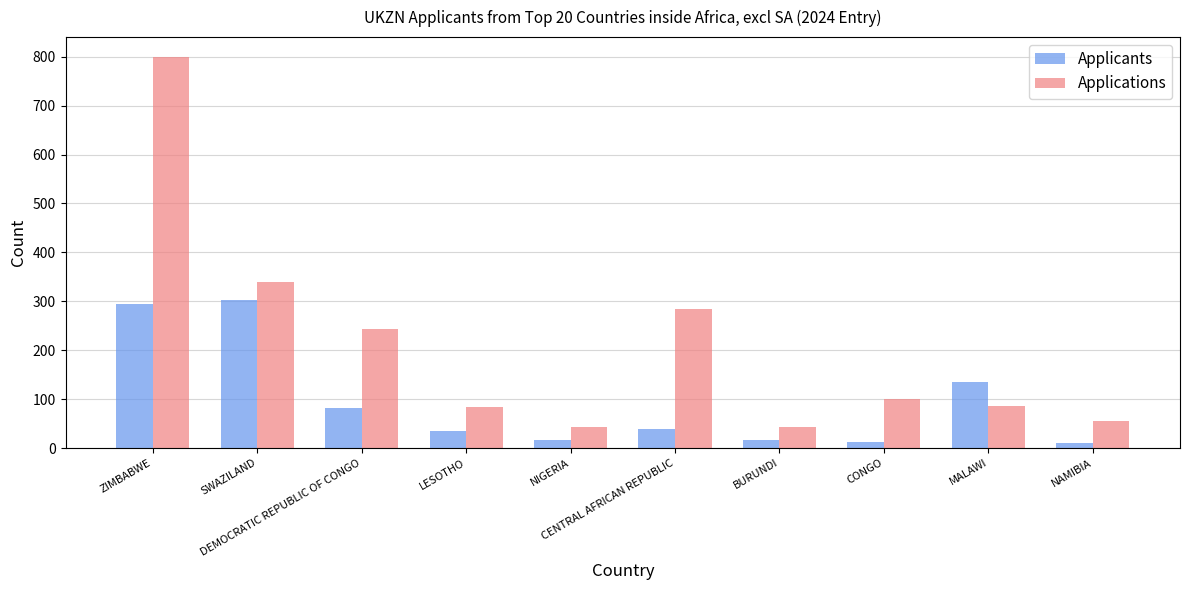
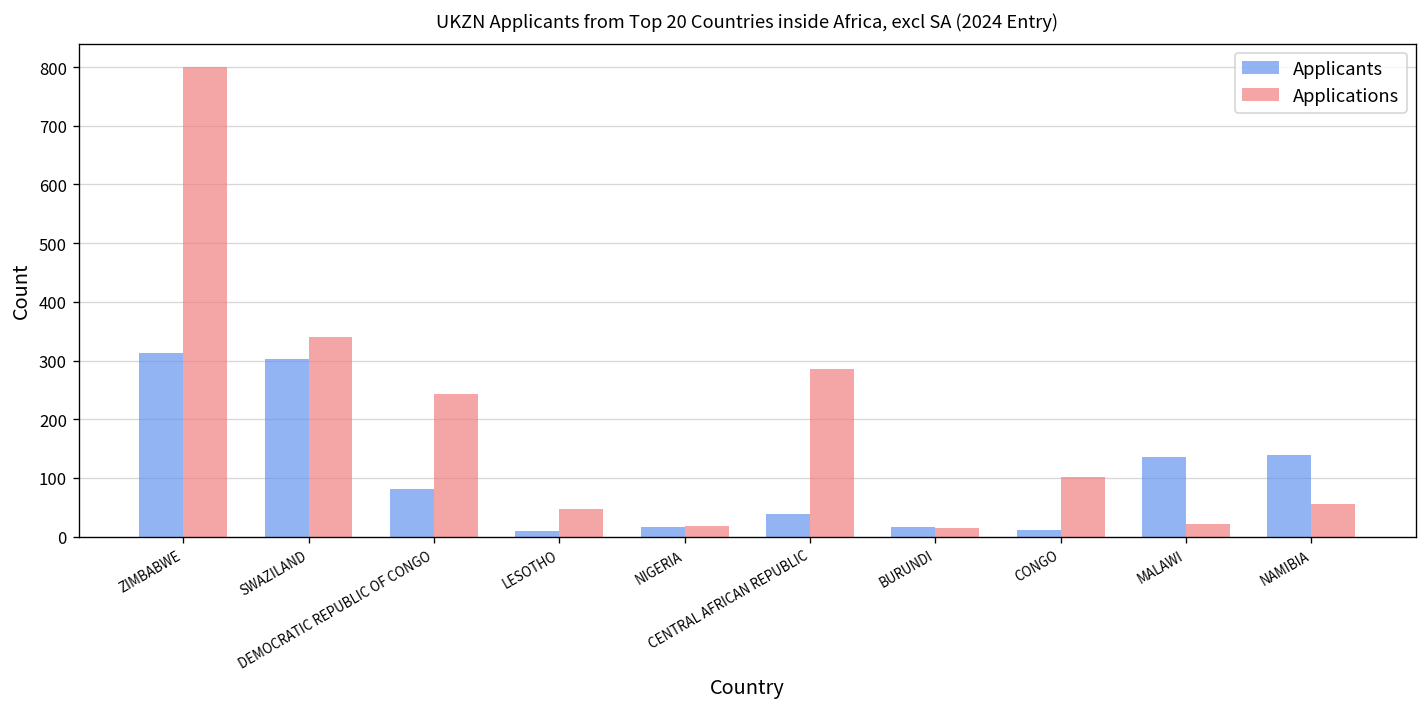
  {
    "Applicants": {
-     "ZIMBABWE": 290,
+     "ZIMBABWE": 310,
      "SWAZILAND": 300,
      "DEMOCRATIC REPUBLIC OF CONGO": 80,
-     "LESOTHO": 40,
+     "LESOTHO": 10,
      "NIGERIA": 20,
      "CENTRAL AFRICAN REPUBLIC": 40,
      "BURUNDI": 20,
      "CONGO": 10,
      "MALAWI": 140,
-     "NAMIBIA": 10
+     "NAMIBIA": 140
    },
    "Applications": {
      "ZIMBABWE": 800,
      "SWAZILAND": 340,
      "DEMOCRATIC REPUBLIC OF CONGO": 240,
-     "LESOTHO": 80,
-     "NIGERIA": 40,
+     "LESOTHO": 50,
+     "NIGERIA": 20,
      "CENTRAL AFRICAN REPUBLIC": 290,
-     "BURUNDI": 40,
+     "BURUNDI": 10,
      "CONGO": 100,
-     "MALAWI": 90,
+     "MALAWI": 20,
      "NAMIBIA": 60
    }
  }
